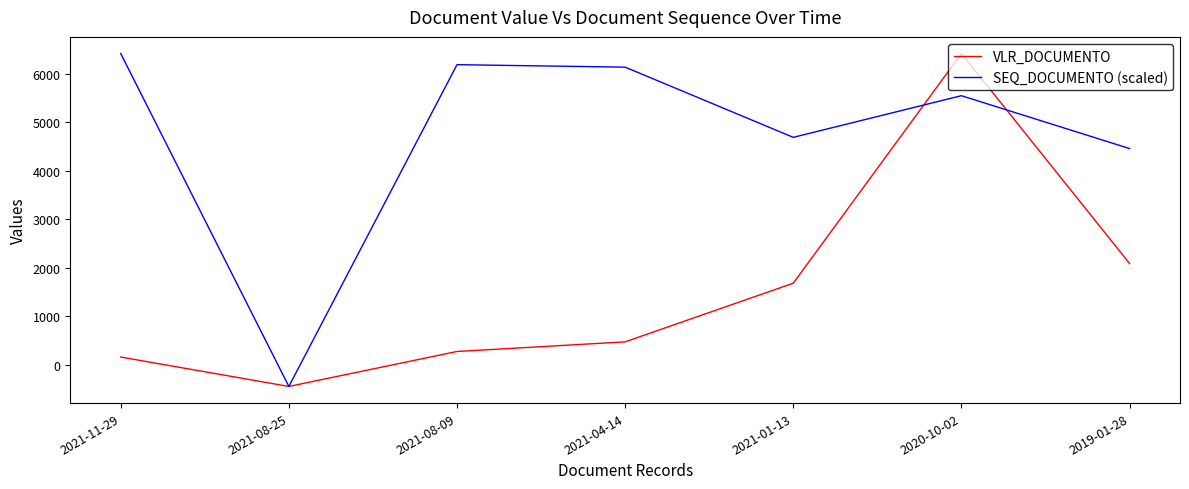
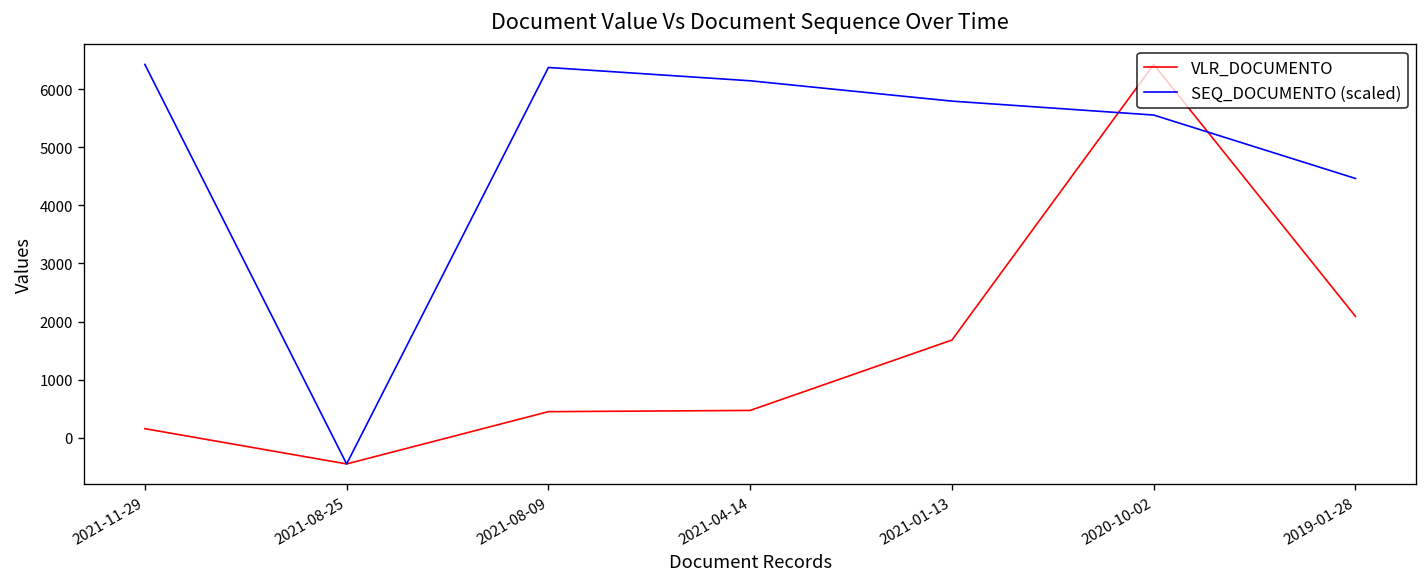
  {
    "VLR_DOCUMENTO": {
      "2021-11-29": 200,
-     "2021-08-09": 300,
+     "2021-08-09": 400,
      "2021-04-14": 500,
      "2021-01-13": 1700,
      "2019-01-28": 2100
    },
    "SEQ_DOCUMENTO (scaled)": {
      "2021-11-29": 6400,
-     "2021-08-09": 6200,
+     "2021-08-09": 6400,
      "2021-04-14": 6100,
-     "2021-01-13": 4700,
+     "2021-01-13": 5800,
      "2020-10-02": 5600,
      "2019-01-28": 4500
    }
  }
